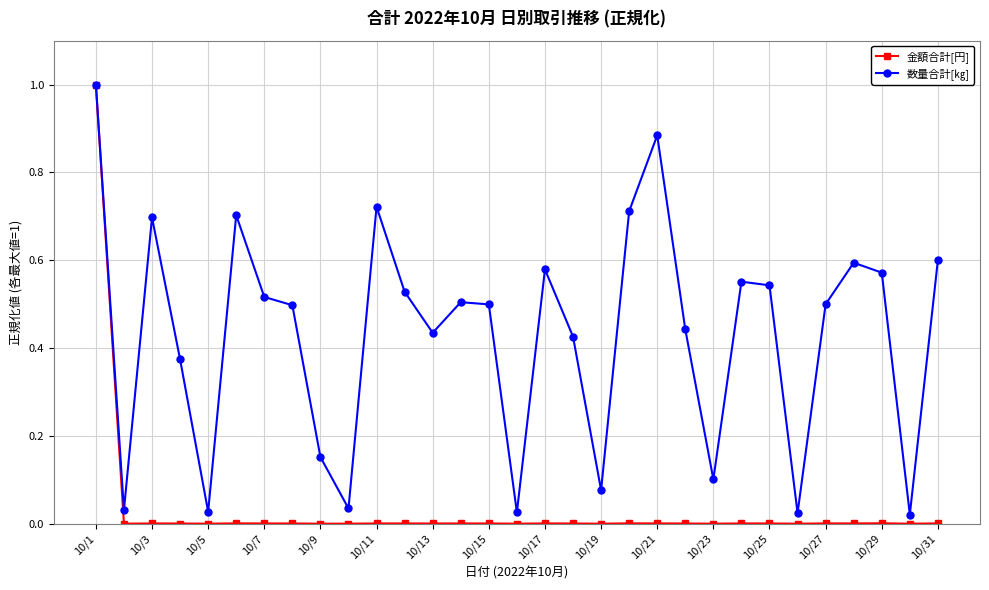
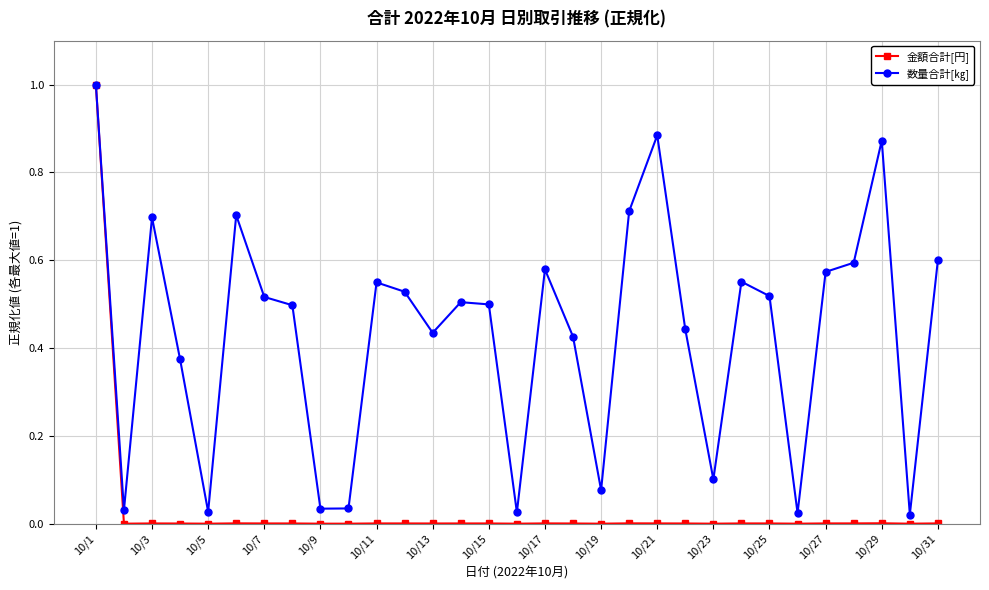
  {
    "金額合計[円]": {
      "10/3": 0.00,
      "10/5": 0.00,
      "10/7": 0.00,
      "10/9": 0.00,
      "10/11": 0.00,
      "10/13": 0.00,
      "10/15": 0.00,
      "10/17": 0.00,
      "10/19": 0.00,
      "10/21": 0.00,
      "10/23": 0.00,
      "10/25": 0.00,
      "10/27": 0.00,
      "10/29": 0.00,
      "10/31": 0.00
    },
    "数量合計[㎏]": {
      "10/3": 0.70,
      "10/5": 0.03,
      "10/7": 0.52,
-     "10/9": 0.15,
-     "10/11": 0.72,
+     "10/9": 0.03,
+     "10/11": 0.55,
      "10/13": 0.43,
      "10/15": 0.50,
      "10/17": 0.58,
      "10/19": 0.08,
      "10/21": 0.88,
      "10/23": 0.10,
-     "10/25": 0.54,
-     "10/27": 0.50,
-     "10/29": 0.57,
+     "10/25": 0.52,
+     "10/27": 0.57,
+     "10/29": 0.87,
      "10/31": 0.60
    }
  }
